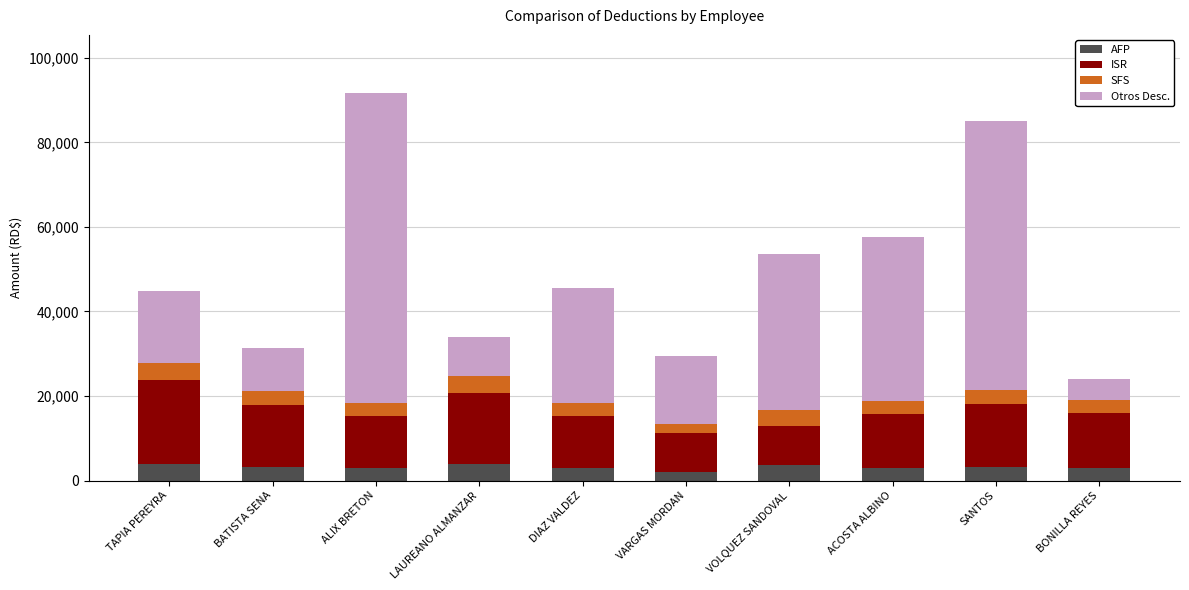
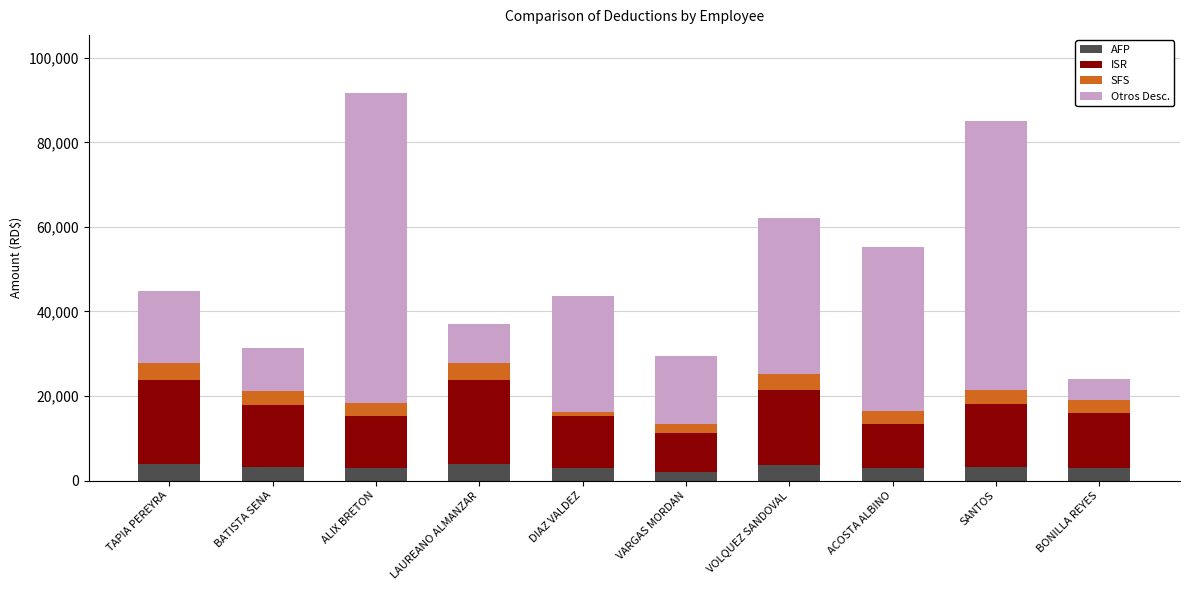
  {
    "AFP": {
      "TAPIA PEREYRA": "4,000",
      "BATISTA SENA": "3,000",
      "ALIX BRETON": "3,000",
      "LAUREANO ALMANZAR": "4,000",
      "DIAZ VALDEZ": "3,000",
      "VARGAS MORDAN": "2,000",
      "VOLQUEZ SANDOVAL": "4,000",
      "ACOSTA ALBINO": "3,000",
      "SANTOS": "3,000",
      "BONILLA REYES": "3,000"
    },
    "ISR": {
      "TAPIA PEREYRA": "20,000",
      "BATISTA SENA": "15,000",
      "ALIX BRETON": "12,000",
-     "LAUREANO ALMANZAR": "17,000",
+     "LAUREANO ALMANZAR": "20,000",
      "DIAZ VALDEZ": "12,000",
      "VARGAS MORDAN": "9,000",
-     "VOLQUEZ SANDOVAL": "9,000",
-     "ACOSTA ALBINO": "13,000",
+     "VOLQUEZ SANDOVAL": "18,000",
+     "ACOSTA ALBINO": "10,000",
      "SANTOS": "15,000",
      "BONILLA REYES": "13,000"
    },
    "SFS": {
      "TAPIA PEREYRA": "4,000",
      "BATISTA SENA": "3,000",
      "ALIX BRETON": "3,000",
      "LAUREANO ALMANZAR": "4,000",
-     "DIAZ VALDEZ": "3,000",
+     "DIAZ VALDEZ": "1,000",
      "VARGAS MORDAN": "2,000",
      "VOLQUEZ SANDOVAL": "4,000",
      "ACOSTA ALBINO": "3,000",
      "SANTOS": "3,000",
      "BONILLA REYES": "3,000"
    },
    "Otros Desc.": {
      "TAPIA PEREYRA": "17,000",
      "BATISTA SENA": "10,000",
      "ALIX BRETON": "73,000",
      "LAUREANO ALMANZAR": "9,000",
      "DIAZ VALDEZ": "27,000",
      "VARGAS MORDAN": "16,000",
      "VOLQUEZ SANDOVAL": "37,000",
      "ACOSTA ALBINO": "39,000",
      "SANTOS": "64,000",
      "BONILLA REYES": "5,000"
    }
  }
